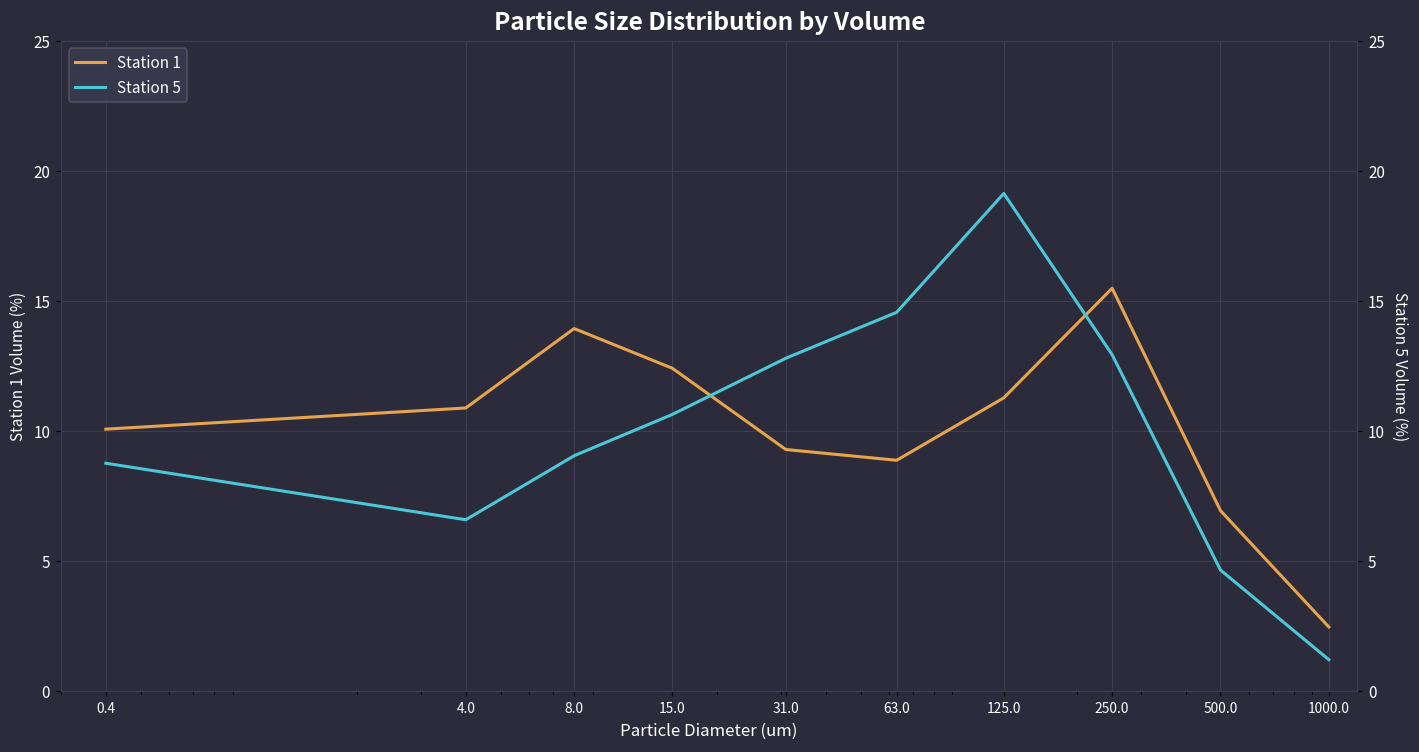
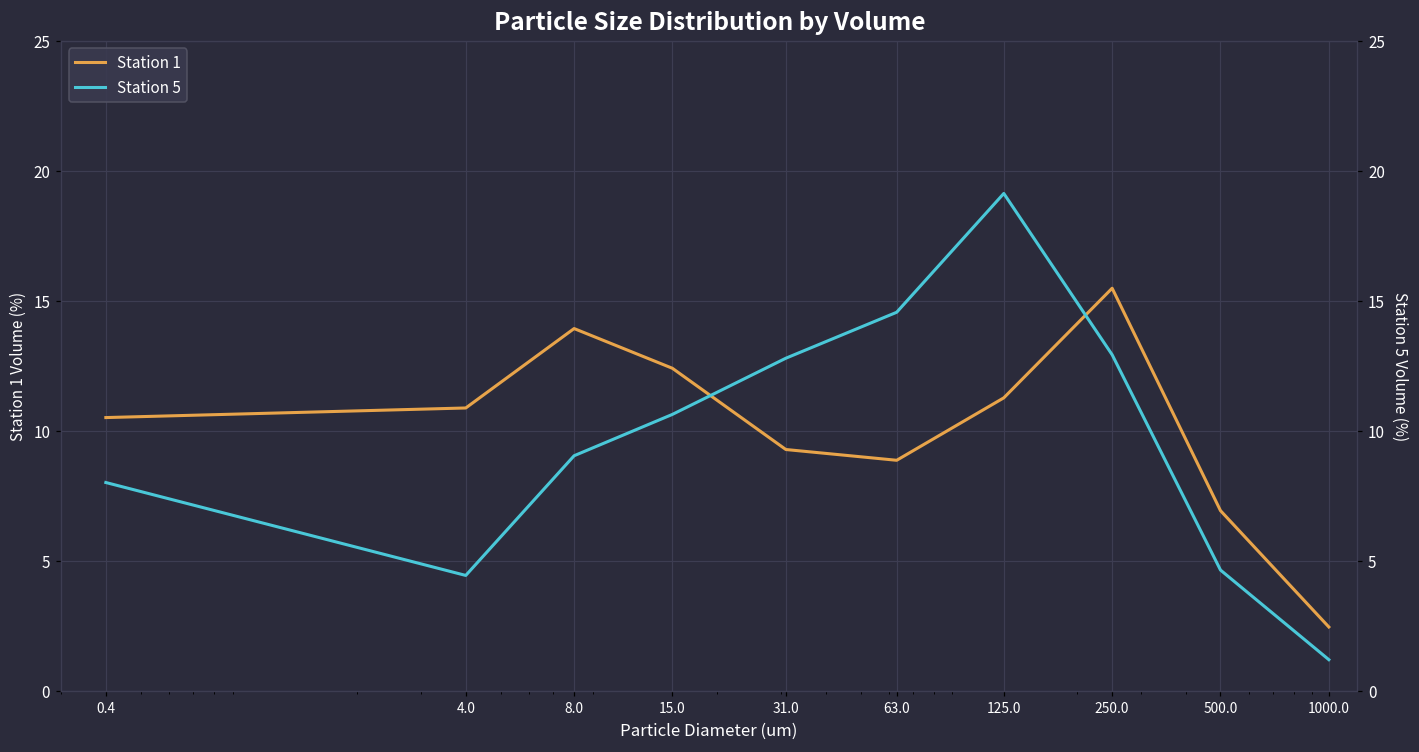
  {
    "Station 1": {
-     "0.4": 10.1,
+     "0.4": 10.5,
      "4.0": 10.9,
      "8.0": 13.9,
      "15.0": 12.4,
      "31.0": 9.3,
      "63.0": 8.9,
      "125.0": 11.3,
      "250.0": 15.5,
      "500.0": 6.9,
      "1000.0": 2.5
    },
    "Station 5": {
-     "0.4": 8.8,
-     "4.0": 6.6,
+     "0.4": 8.0,
+     "4.0": 4.5,
      "8.0": 9.1,
      "15.0": 10.6,
      "31.0": 12.8,
      "63.0": 14.6,
      "125.0": 19.1,
      "250.0": 12.9,
      "500.0": 4.7,
      "1000.0": 1.2
    }
  }
